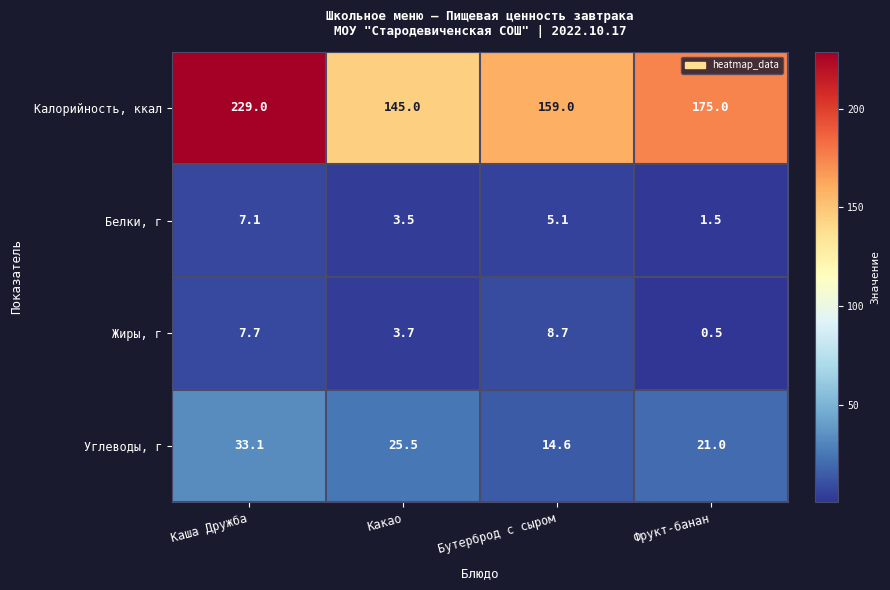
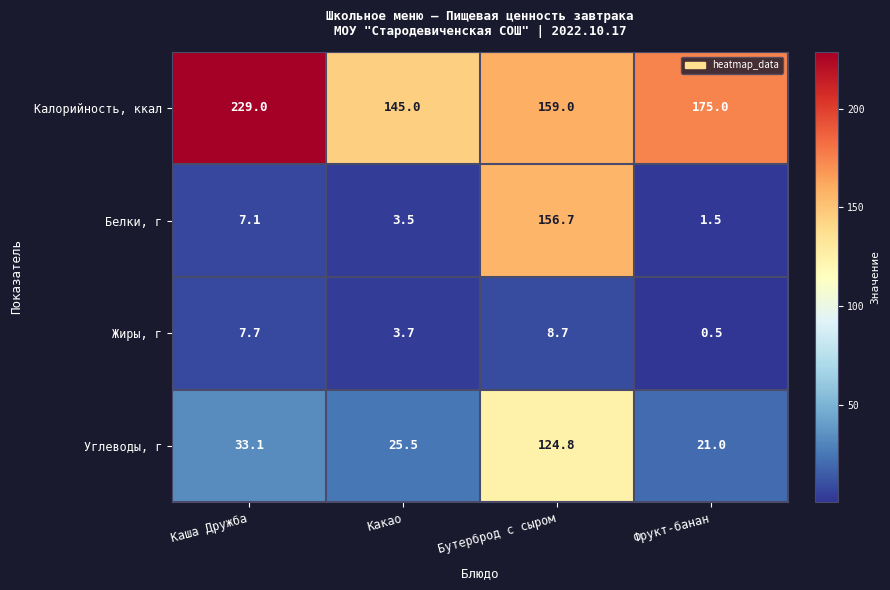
  {
    "Калорийность, ккал": {
      "Каша Дружба": 229.0,
      "Какао": 145.0,
      "Бутерброд с сыром": 159.0,
      "Фрукт-банан": 175.0
    },
    "Белки, г": {
      "Каша Дружба": 7.1,
      "Какао": 3.5,
-     "Бутерброд с сыром": 5.1,
+     "Бутерброд с сыром": 156.7,
      "Фрукт-банан": 1.5
    },
    "Жиры, г": {
      "Каша Дружба": 7.7,
      "Какао": 3.7,
      "Бутерброд с сыром": 8.7,
      "Фрукт-банан": 0.5
    },
    "Углеводы, г": {
      "Каша Дружба": 33.1,
      "Какао": 25.5,
-     "Бутерброд с сыром": 14.6,
+     "Бутерброд с сыром": 124.8,
      "Фрукт-банан": 21.0
    }
  }
